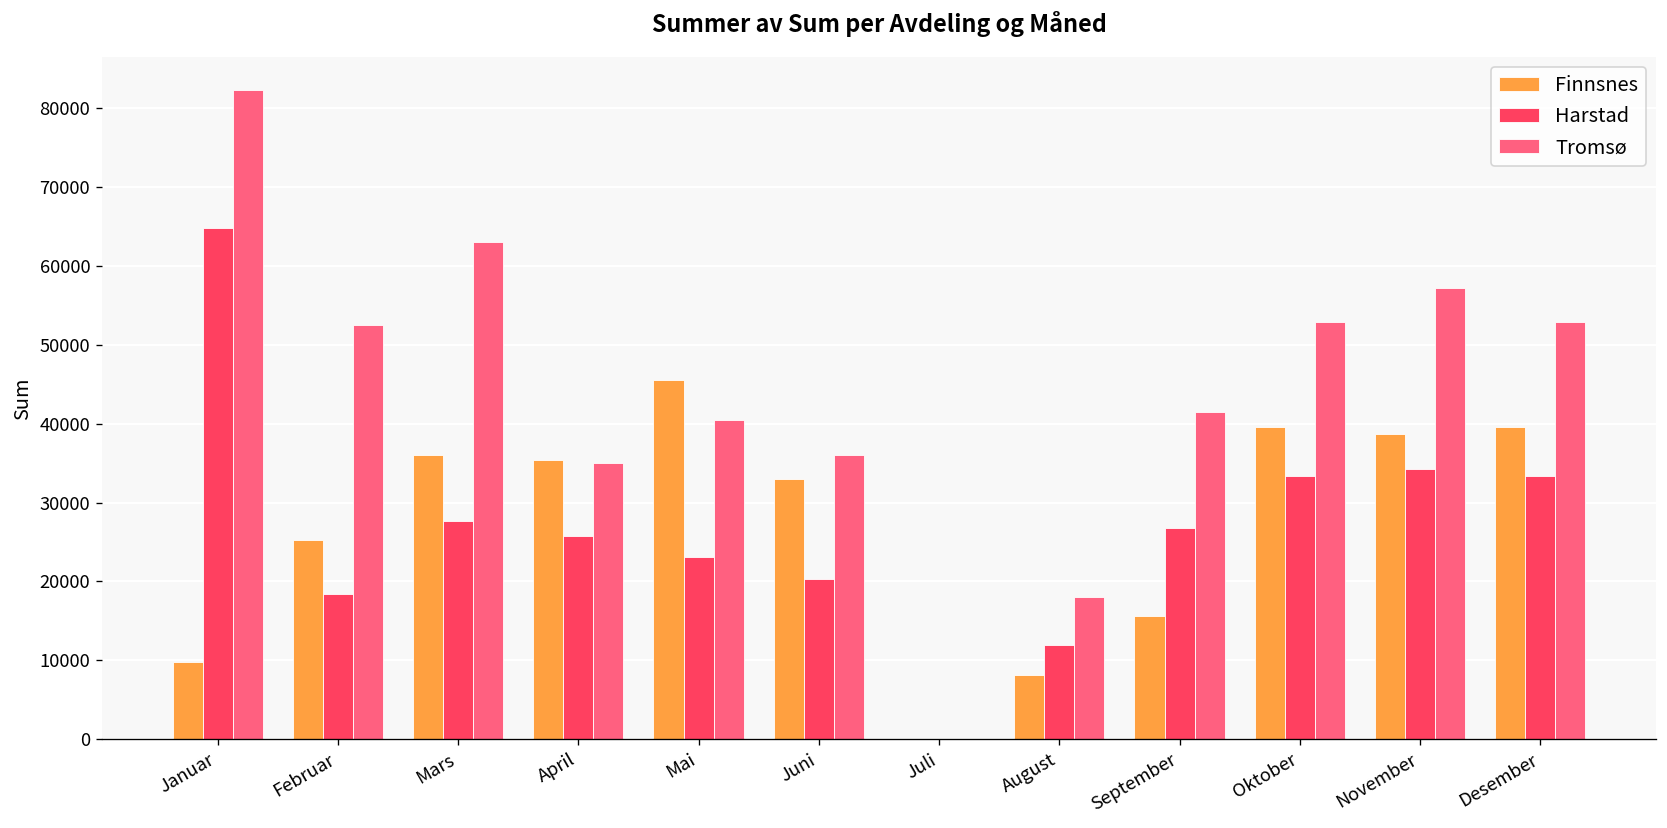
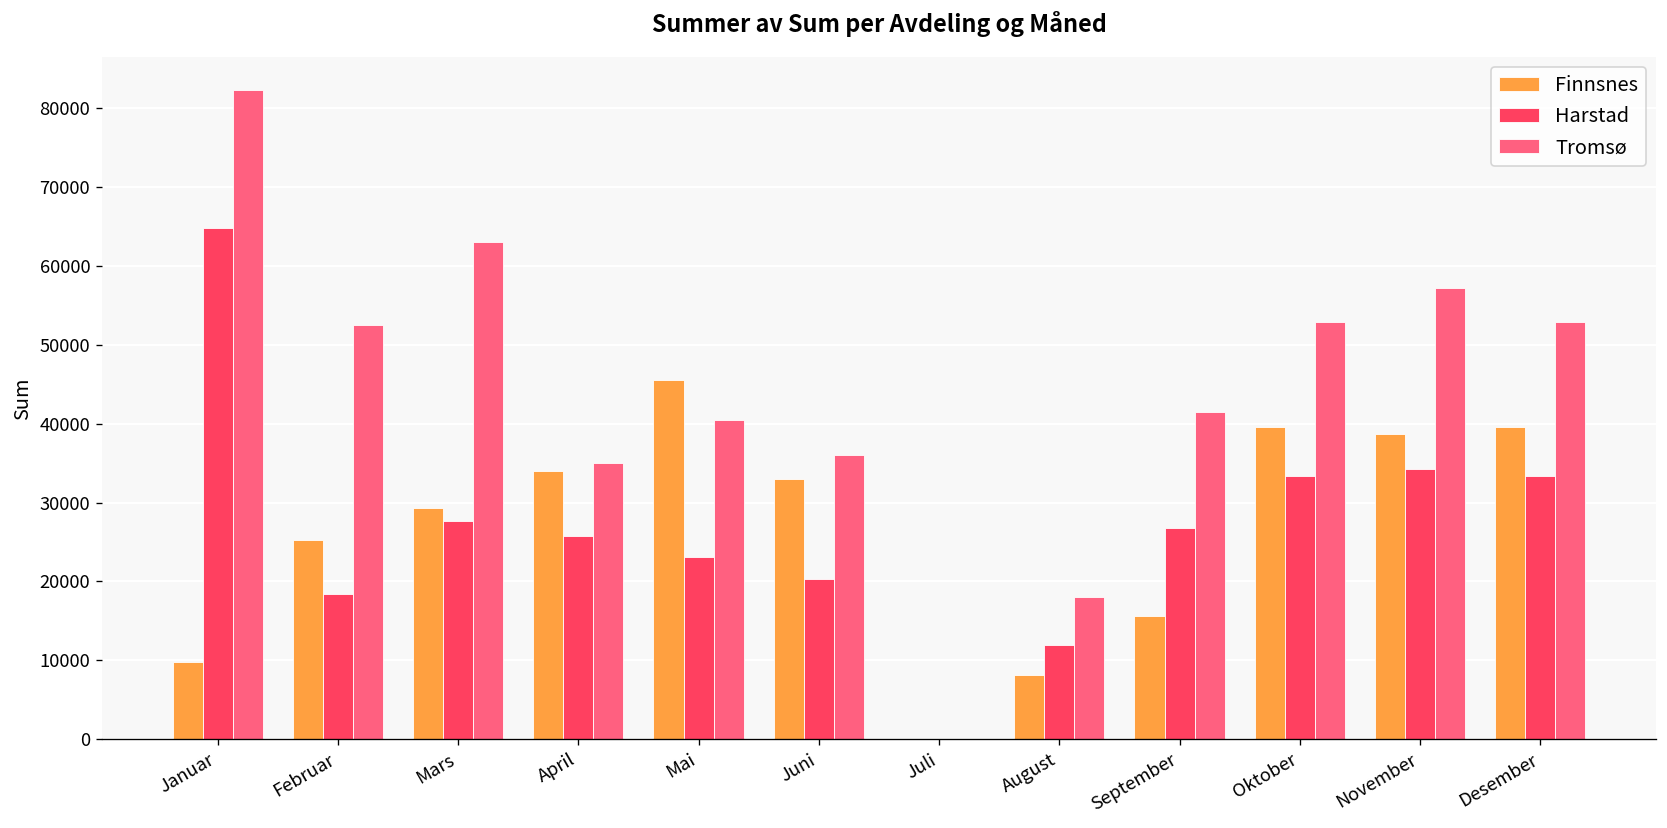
  {
    "Finnsnes": {
      "Januar": 10000,
      "Februar": 25000,
-     "Mars": 36000,
-     "April": 35000,
+     "Mars": 29000,
+     "April": 34000,
      "Mai": 45000,
      "Juni": 33000,
      "Juli": 0,
      "August": 8000,
      "September": 16000,
      "Oktober": 40000,
      "November": 39000,
      "Desember": 40000
    }
  }
